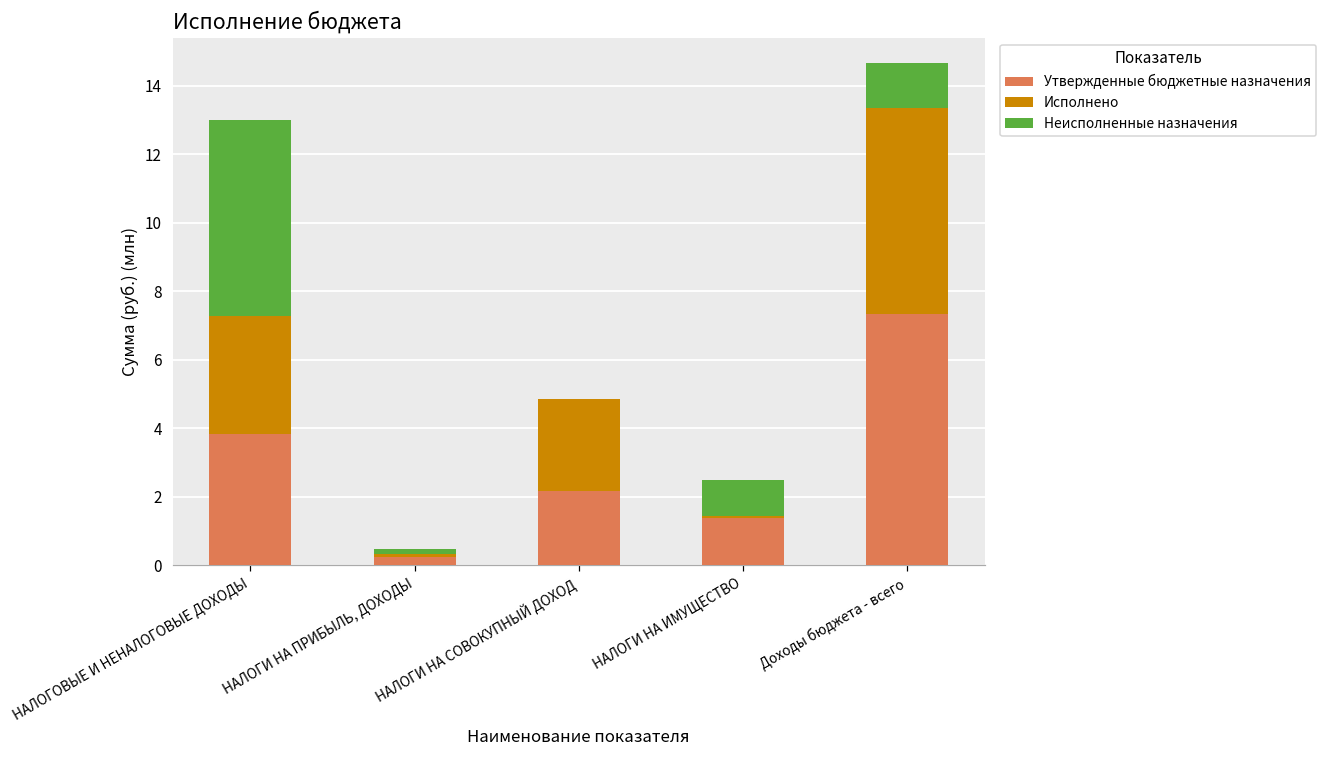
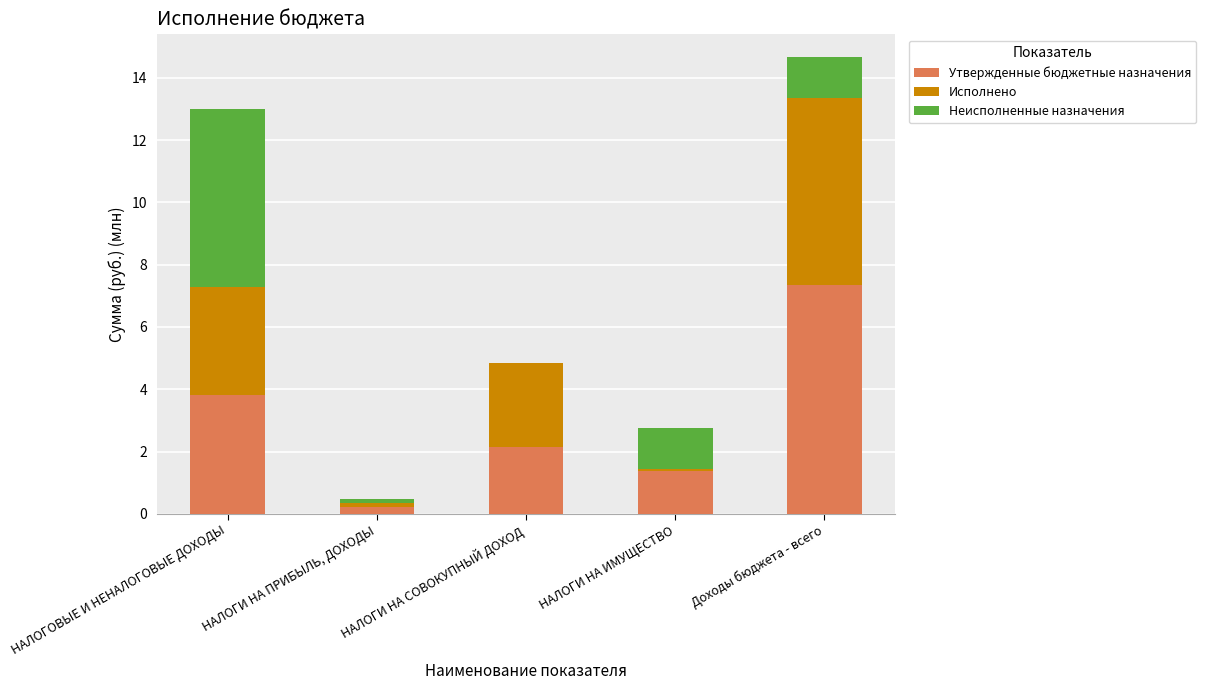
  {
    "Исполнено": {
      "НАЛОГОВЫЕ И НЕНАЛОГОВЫЕ ДОХОДЫ": 3.5,
      "НАЛОГИ НА ПРИБЫЛЬ, ДОХОДЫ": 0.1,
      "НАЛОГИ НА СОВОКУПНЫЙ ДОХОД": 2.7,
      "Доходы бюджета - всего": 6.0
    },
    "Неисполненные назначения": {
      "НАЛОГОВЫЕ И НЕНАЛОГОВЫЕ ДОХОДЫ": 5.7,
      "НАЛОГИ НА ПРИБЫЛЬ, ДОХОДЫ": 0.1,
      "НАЛОГИ НА СОВОКУПНЫЙ ДОХОД": 0.0,
-     "НАЛОГИ НА ИМУЩЕСТВО": 1.1,
+     "НАЛОГИ НА ИМУЩЕСТВО": 1.3,
      "Доходы бюджета - всего": 1.3
    }
  }
